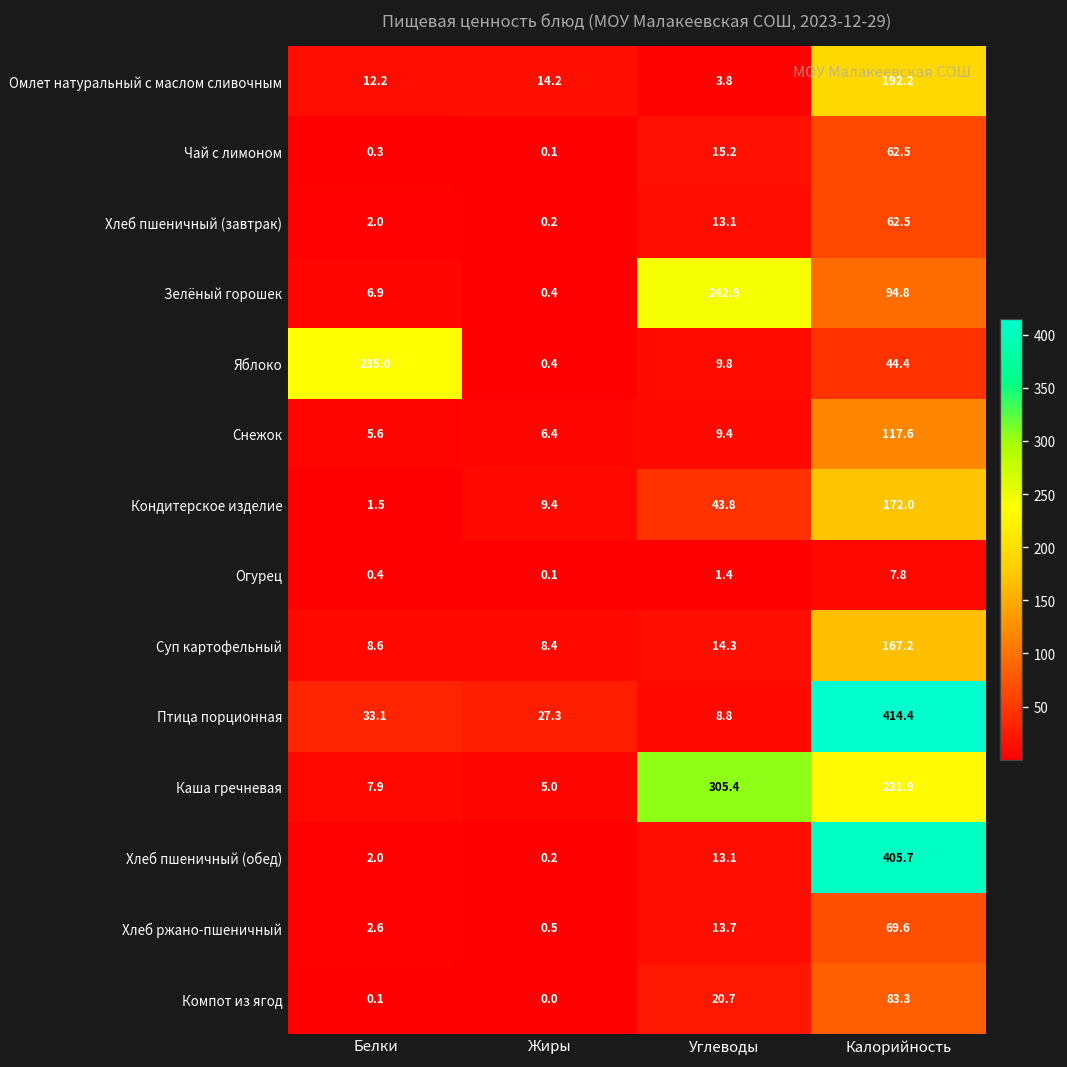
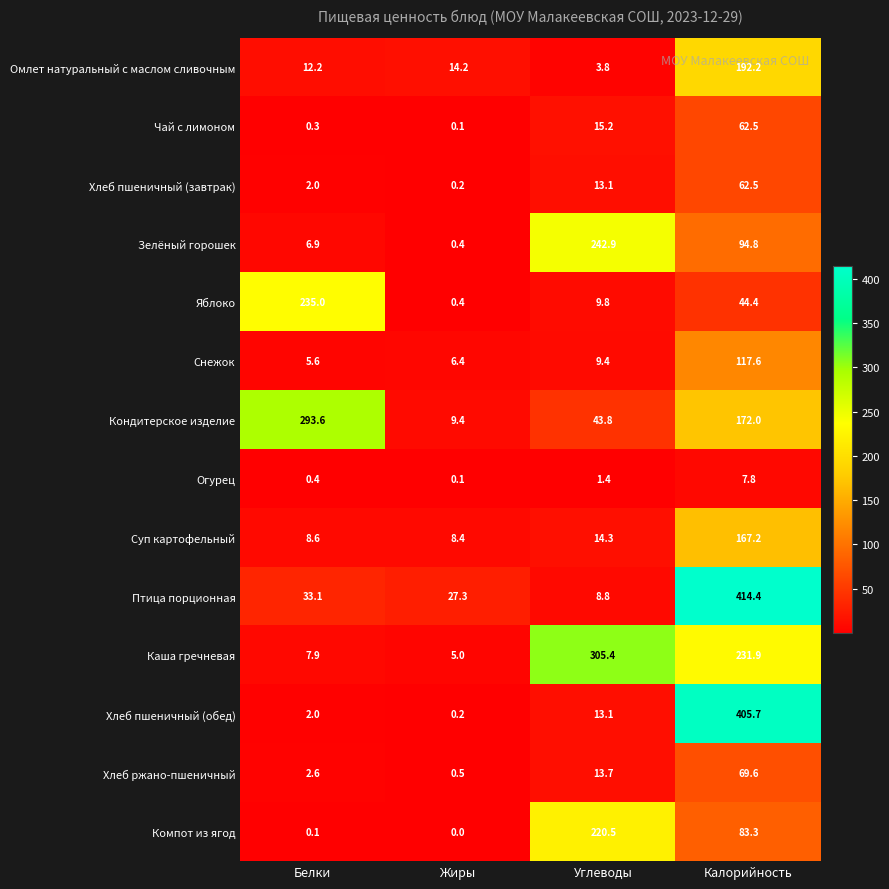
  {
    "Омлет натуральный с маслом сливочным": {
      "Белки": 12.2,
      "Жиры": 14.2,
      "Углеводы": 3.8
    },
    "Чай с лимоном": {
      "Белки": 0.3,
      "Жиры": 0.1,
      "Углеводы": 15.2,
      "Калорийность": 62.5
    },
    "Хлеб пшеничный (завтрак)": {
      "Белки": 2.0,
      "Жиры": 0.2,
      "Углеводы": 13.1,
      "Калорийность": 62.5
    },
    "Зелёный горошек": {
      "Белки": 6.9,
      "Жиры": 0.4,
      "Углеводы": 242.9,
      "Калорийность": 94.8
    },
    "Яблоко": {
      "Белки": 235.0,
      "Жиры": 0.4,
      "Углеводы": 9.8,
      "Калорийность": 44.4
    },
    "Снежок": {
      "Белки": 5.6,
      "Жиры": 6.4,
      "Углеводы": 9.4,
      "Калорийность": 117.6
    },
    "Кондитерское изделие": {
-     "Белки": 1.5,
+     "Белки": 293.6,
      "Жиры": 9.4,
      "Углеводы": 43.8,
      "Калорийность": 172.0
    },
    "Огурец": {
      "Белки": 0.4,
      "Жиры": 0.1,
      "Углеводы": 1.4,
      "Калорийность": 7.8
    },
    "Суп картофельный": {
      "Белки": 8.6,
      "Жиры": 8.4,
      "Углеводы": 14.3,
      "Калорийность": 167.2
    },
    "Птица порционная": {
      "Белки": 33.1,
      "Жиры": 27.3,
      "Углеводы": 8.8,
      "Калорийность": 414.4
    },
    "Каша гречневая": {
      "Белки": 7.9,
      "Жиры": 5.0,
      "Углеводы": 305.4,
      "Калорийность": 231.9
    },
    "Хлеб пшеничный (обед)": {
      "Белки": 2.0,
      "Жиры": 0.2,
      "Углеводы": 13.1,
      "Калорийность": 405.7
    },
    "Хлеб ржано-пшеничный": {
      "Белки": 2.6,
      "Жиры": 0.5,
      "Углеводы": 13.7,
      "Калорийность": 69.6
    },
    "Компот из ягод": {
      "Белки": 0.1,
      "Жиры": 0.0,
-     "Углеводы": 20.7,
+     "Углеводы": 220.5,
      "Калорийность": 83.3
    }
  }
